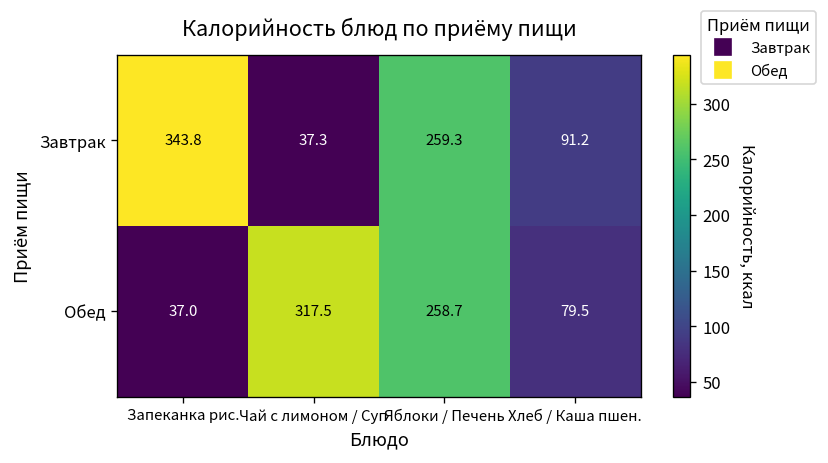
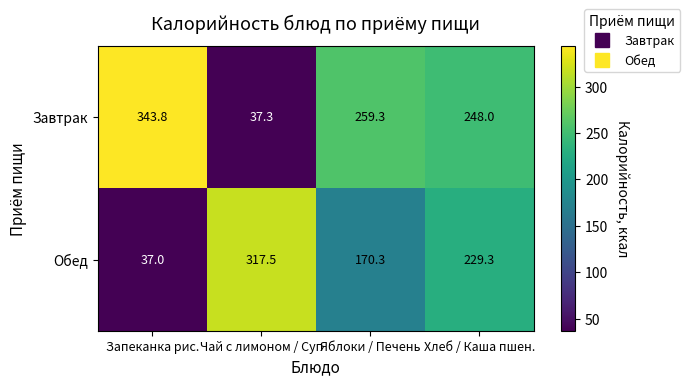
  {
    "Завтрак": {
      "Запеканка рис.": 343.8,
      "Чай с лимоном / Суп": 37.3,
      "Яблоки / Печень": 259.3,
-     "Хлеб / Каша пшен.": 91.2
+     "Хлеб / Каша пшен.": 248.0
    },
    "Обед": {
      "Запеканка рис.": 37.0,
      "Чай с лимоном / Суп": 317.5,
-     "Яблоки / Печень": 258.7,
-     "Хлеб / Каша пшен.": 79.5
+     "Яблоки / Печень": 170.3,
+     "Хлеб / Каша пшен.": 229.3
    }
  }
